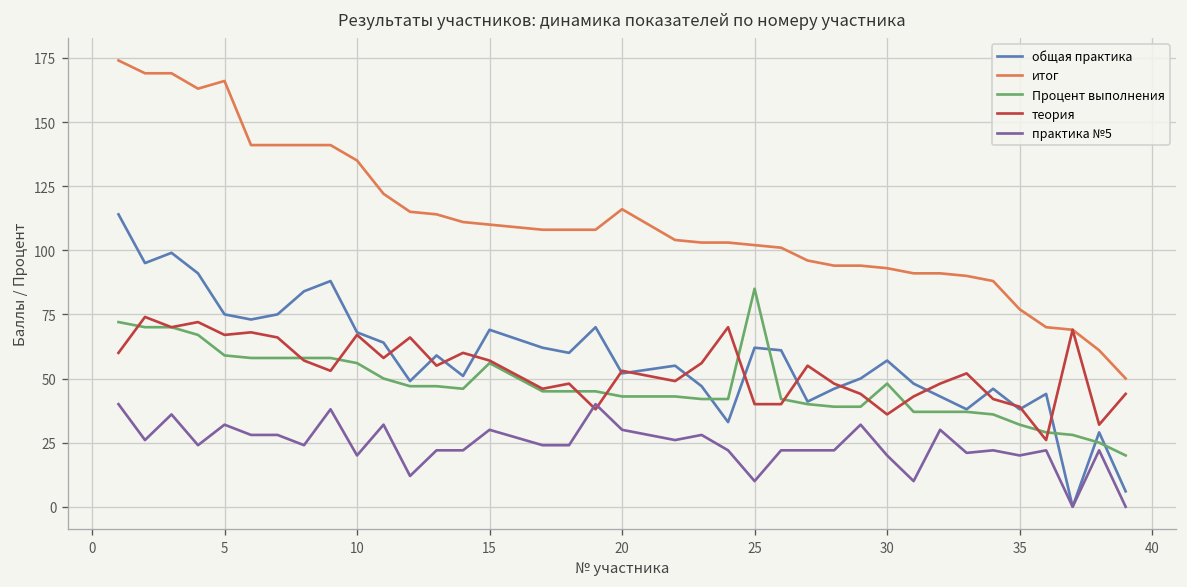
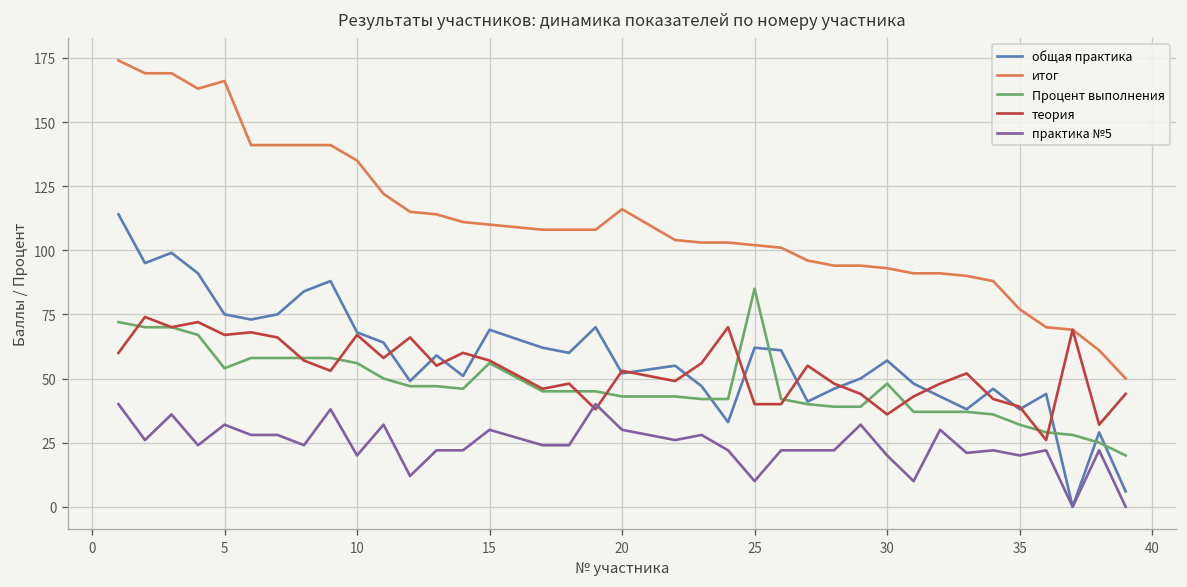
  {
    "итог": {
      "5": 166,
      "10": 135,
      "15": 110,
      "20": 116,
      "25": 102,
      "30": 93,
      "35": 77
    },
    "Процент выполнения": {
-     "5": 59,
+     "5": 54,
      "10": 56,
      "20": 43,
      "25": 85,
      "30": 48,
      "35": 32
    },
    "теория": {
      "5": 67,
      "25": 40,
      "30": 36
    }
  }
